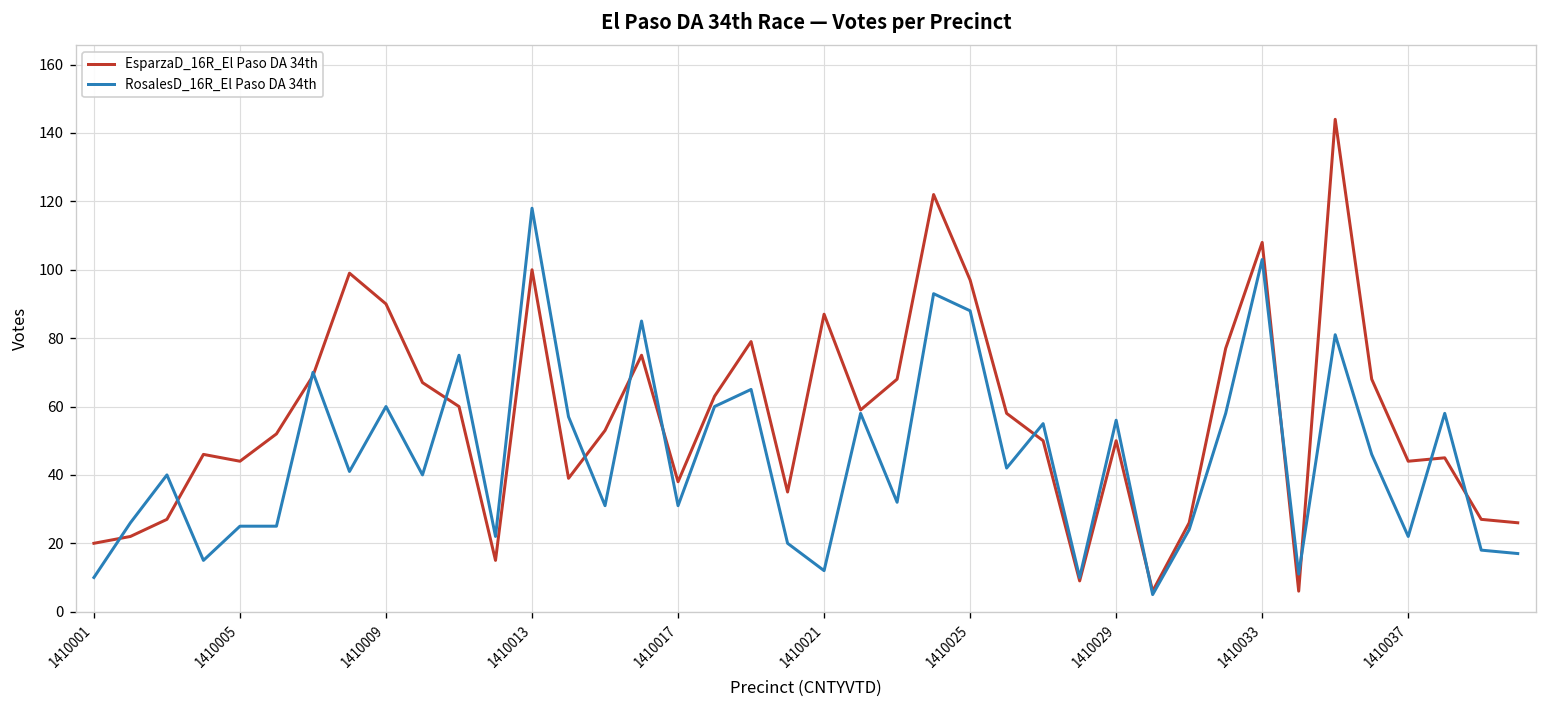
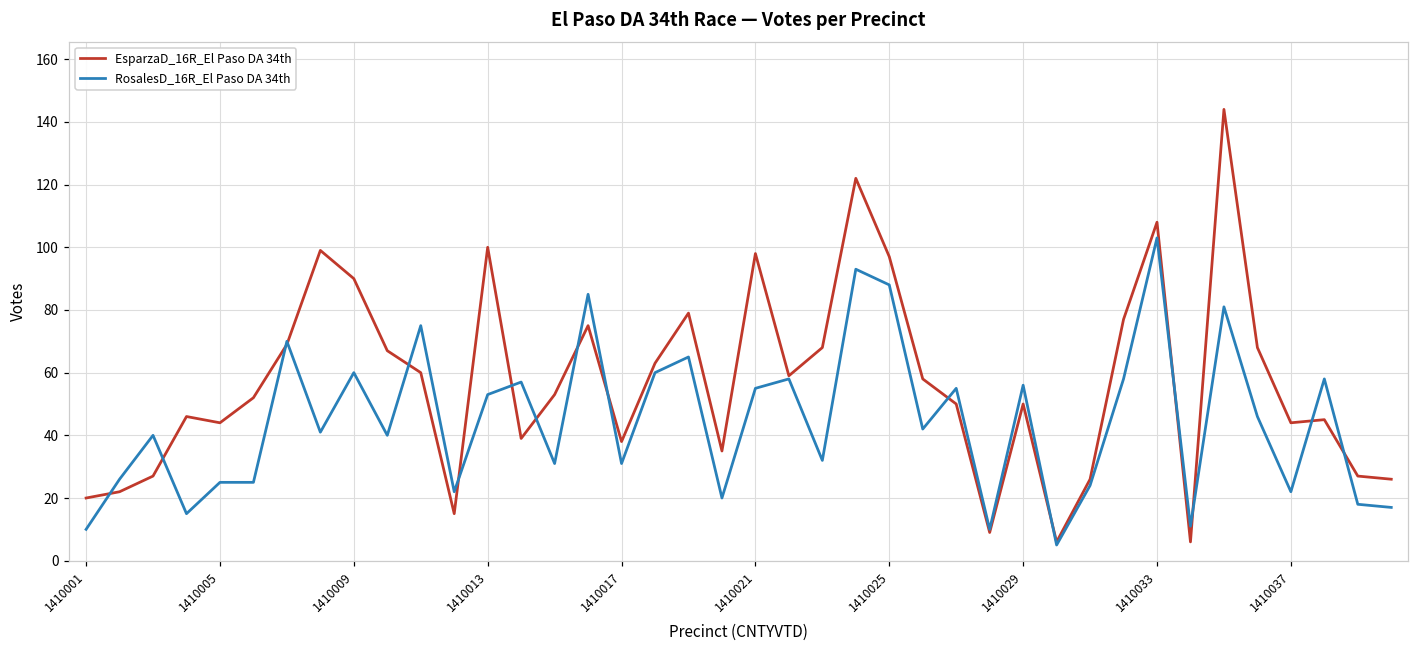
  {
    "EsparzaD_16R_El Paso DA 34th": {
      "1410001": 20,
      "1410005": 44,
      "1410009": 90,
      "1410013": 100,
      "1410017": 38,
-     "1410021": 87,
+     "1410021": 98,
      "1410025": 97,
      "1410029": 50,
      "1410033": 108,
      "1410037": 44
    },
    "RosalesD_16R_El Paso DA 34th": {
      "1410001": 10,
      "1410005": 25,
      "1410009": 60,
-     "1410013": 118,
+     "1410013": 53,
      "1410017": 31,
-     "1410021": 12,
+     "1410021": 55,
      "1410025": 88,
      "1410029": 56,
      "1410033": 103,
      "1410037": 22
    }
  }
